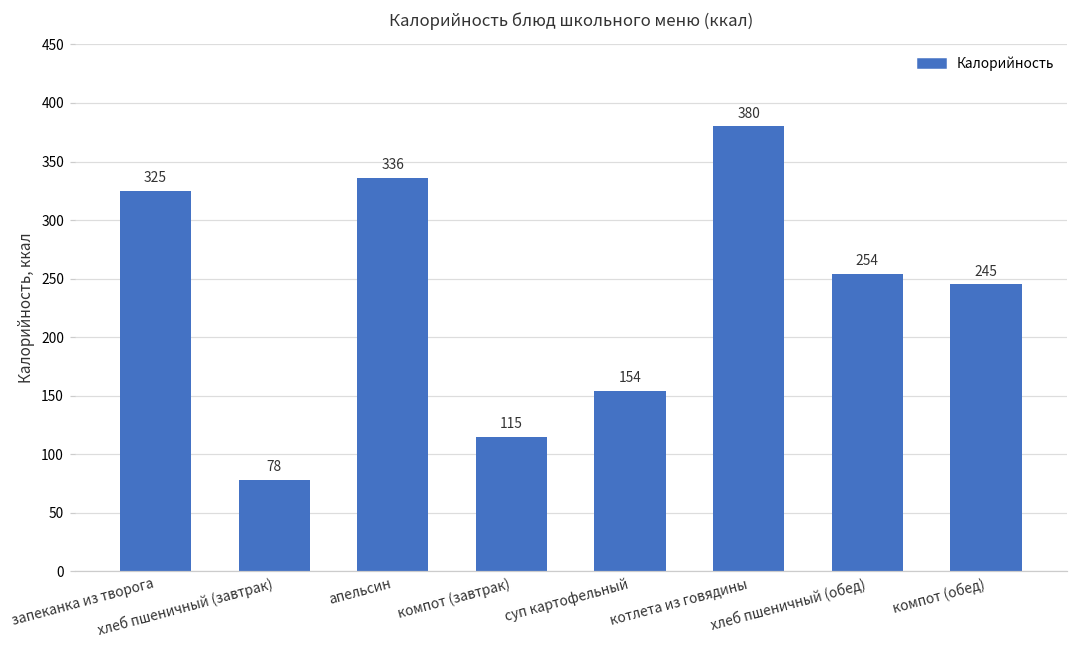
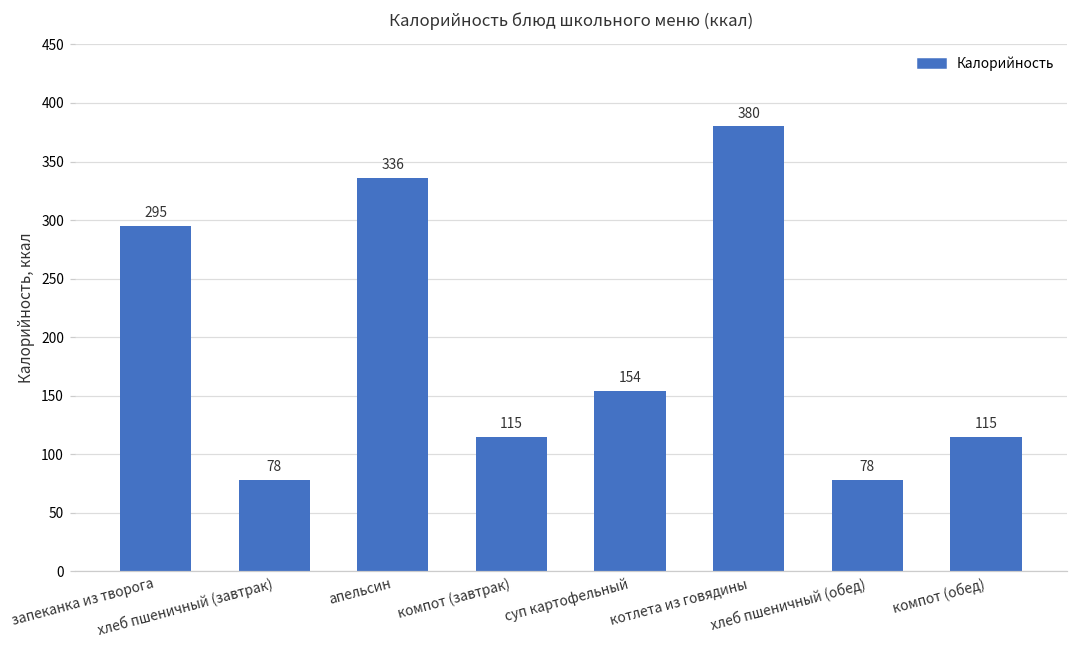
  {
-   "запеканка из творога": 325,
+   "запеканка из творога": 295,
    "хлеб пшеничный (завтрак)": 78,
    "апельсин": 336,
    "компот (завтрак)": 115,
    "суп картофельный": 154,
    "котлета из говядины": 380,
-   "хлеб пшеничный (обед)": 254,
-   "компот (обед)": 245
+   "хлеб пшеничный (обед)": 78,
+   "компот (обед)": 115
  }
